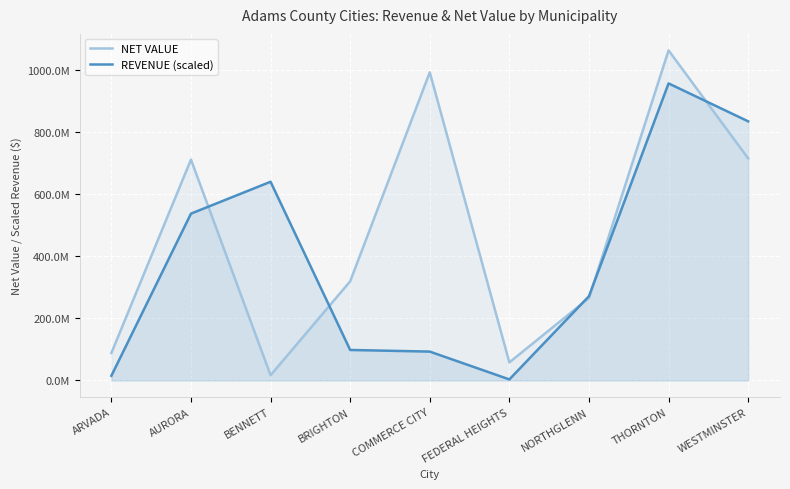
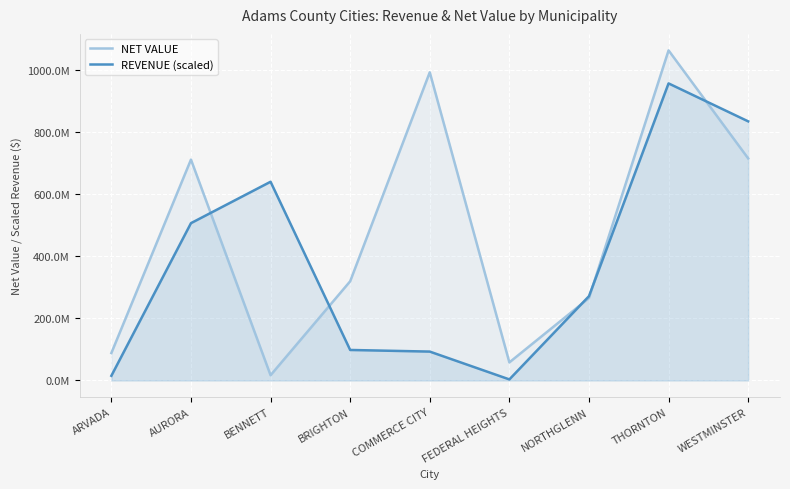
  {
    "NET VALUE": {
      "ARVADA": 90000000,
      "AURORA": 710000000,
      "BENNETT": 20000000,
      "BRIGHTON": 320000000,
      "COMMERCE CITY": 990000000,
      "FEDERAL HEIGHTS": 60000000,
      "THORNTON": 1060000000,
      "WESTMINSTER": 710000000
    },
    "REVENUE (scaled)": {
      "ARVADA": 20000000,
-     "AURORA": 540000000,
+     "AURORA": 510000000,
      "BENNETT": 640000000,
      "BRIGHTON": 100000000,
      "COMMERCE CITY": 90000000,
      "FEDERAL HEIGHTS": 0,
      "THORNTON": 960000000,
      "WESTMINSTER": 830000000
    }
  }
